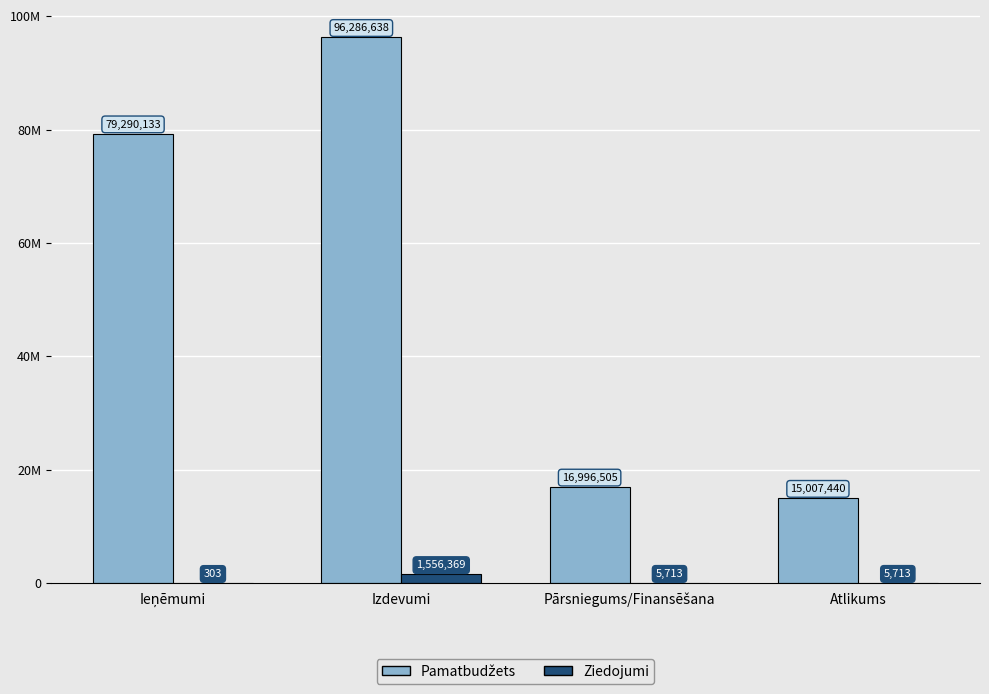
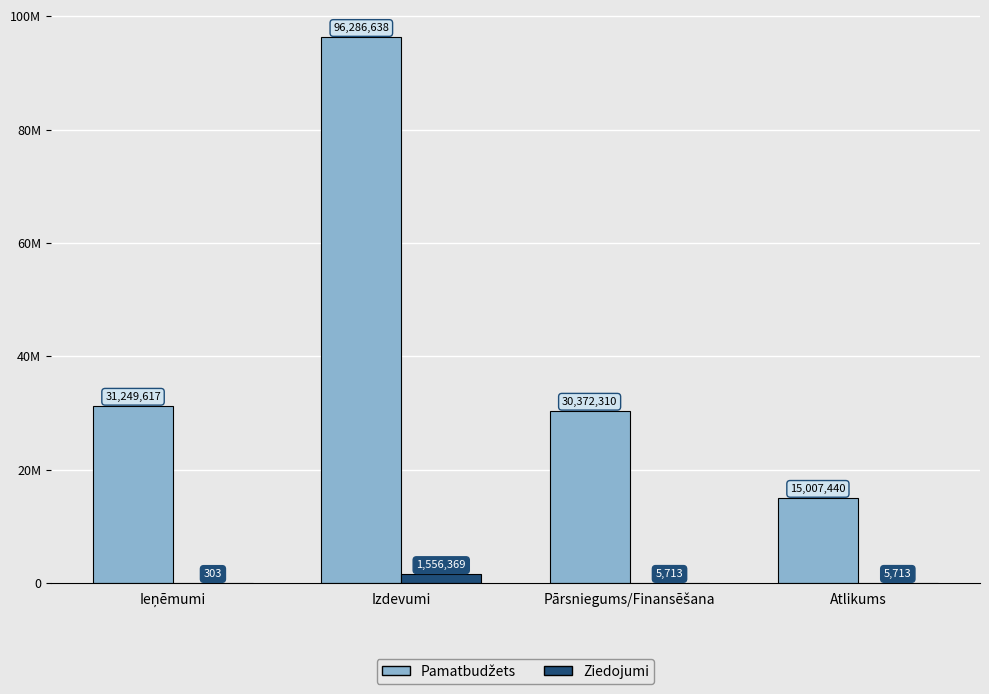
  {
    "Pamatbudžets": {
-     "Ieņēmumi": "79,290,133",
-     "Pārsniegums/Finansēšana": "16,996,505"
+     "Ieņēmumi": "31,249,617",
+     "Pārsniegums/Finansēšana": "30,372,310"
    }
  }
